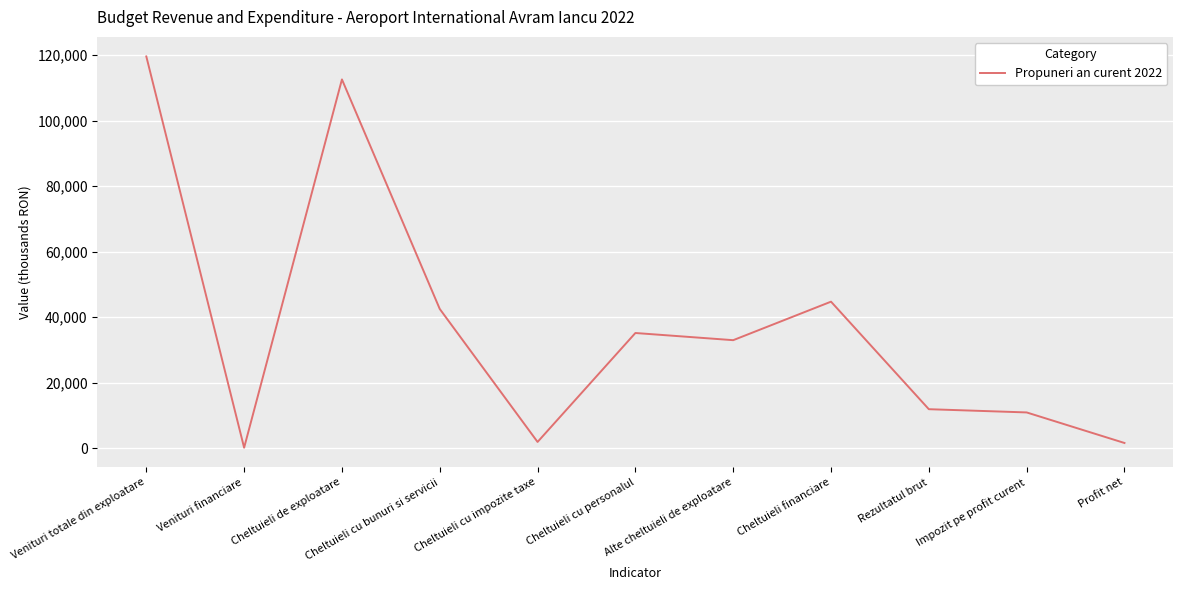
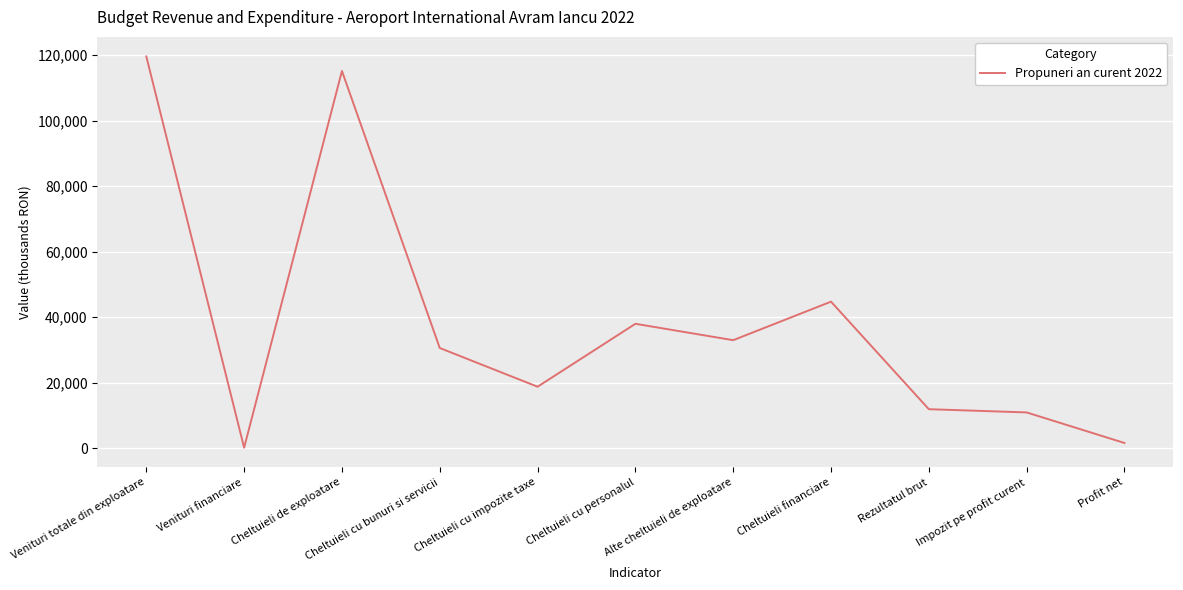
  {
    "Venituri totale din exploatare": "120,000",
    "Venituri financiare": "0",
-   "Cheltuieli de exploatare": "113,000",
-   "Cheltuieli cu bunuri si servicii": "43,000",
-   "Cheltuieli cu impozite taxe": "2,000",
-   "Cheltuieli cu personalul": "35,000",
+   "Cheltuieli de exploatare": "115,000",
+   "Cheltuieli cu bunuri si servicii": "31,000",
+   "Cheltuieli cu impozite taxe": "19,000",
+   "Cheltuieli cu personalul": "38,000",
    "Alte cheltuieli de exploatare": "33,000",
    "Cheltuieli financiare": "45,000",
    "Rezultatul brut": "12,000",
    "Impozit pe profit curent": "11,000",
    "Profit net": "2,000"
  }
